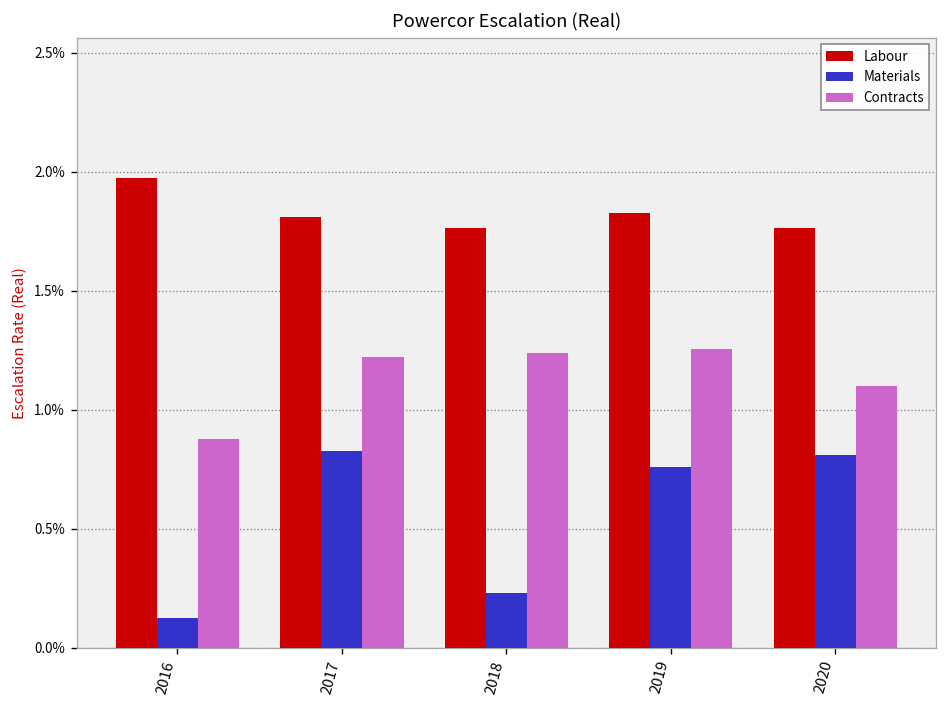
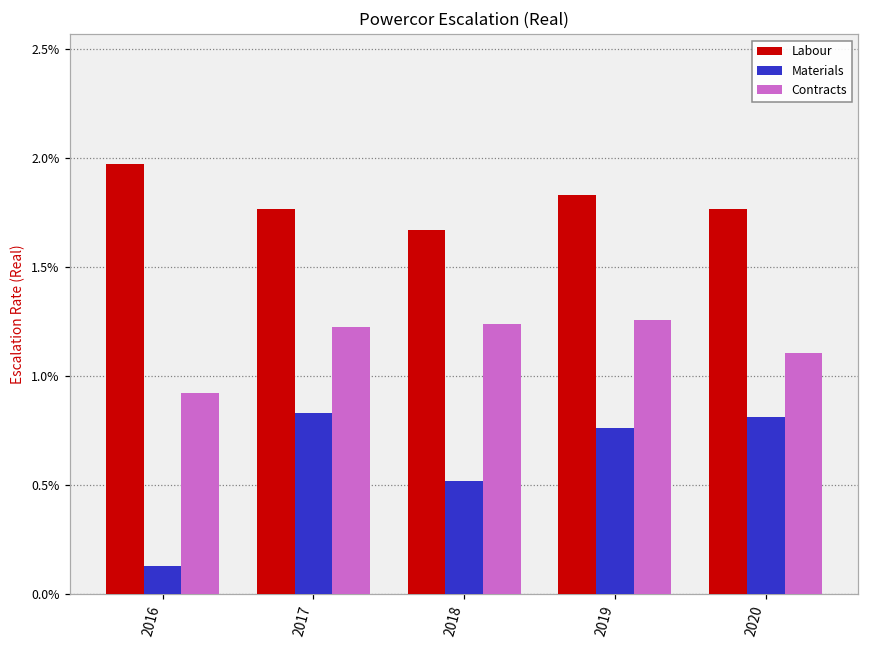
  {
    "Labour": {
      "2016": "1.97%",
-     "2017": "1.81%",
-     "2018": "1.76%",
+     "2017": "1.76%",
+     "2018": "1.67%",
      "2019": "1.83%",
      "2020": "1.76%"
    },
    "Materials": {
      "2016": "0.13%",
      "2017": "0.83%",
-     "2018": "0.23%",
+     "2018": "0.52%",
      "2019": "0.76%",
      "2020": "0.81%"
    },
    "Contracts": {
-     "2016": "0.88%",
+     "2016": "0.92%",
      "2017": "1.22%",
      "2018": "1.24%",
      "2019": "1.26%",
      "2020": "1.10%"
    }
  }
